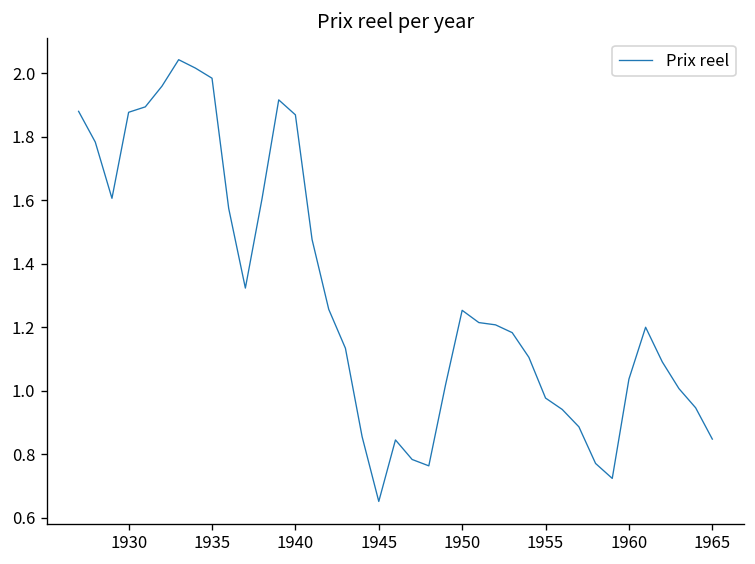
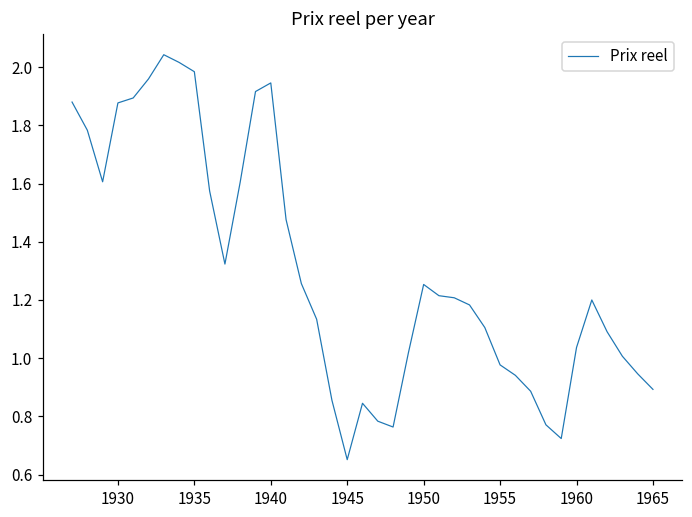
  {
    "1930": 1.88,
    "1935": 1.98,
-   "1940": 1.87,
+   "1940": 1.95,
    "1945": 0.65,
    "1950": 1.25,
    "1955": 0.98,
    "1960": 1.04,
-   "1965": 0.85
+   "1965": 0.89
  }
